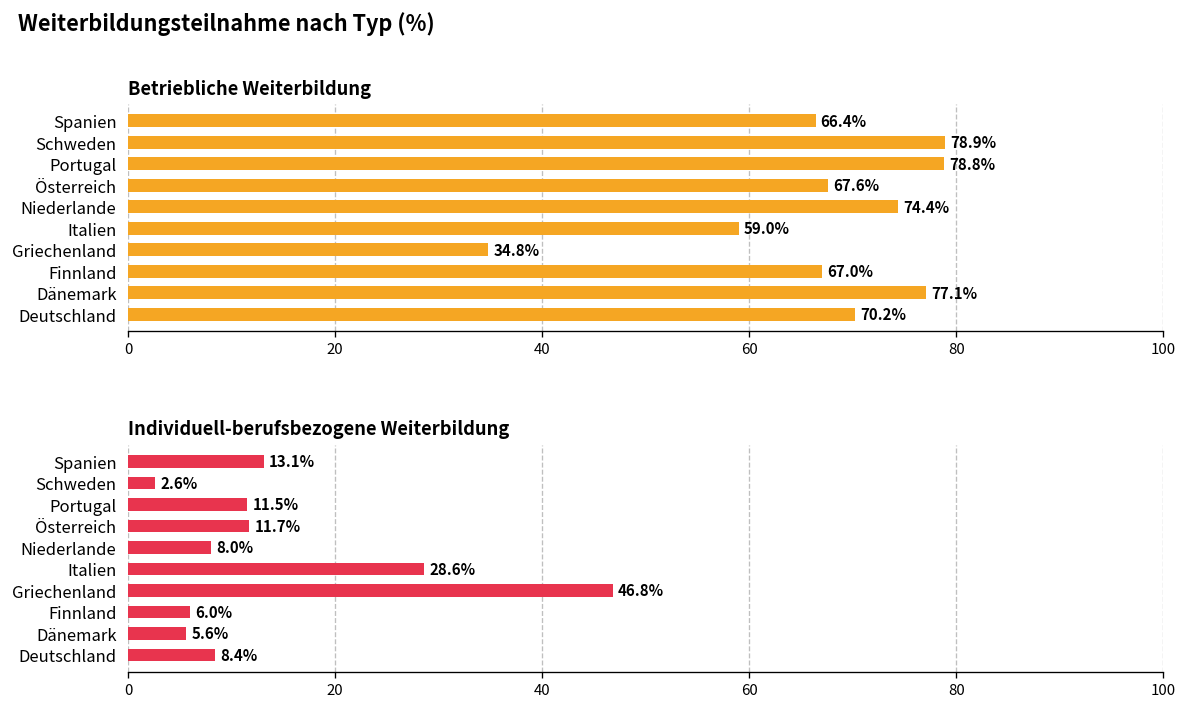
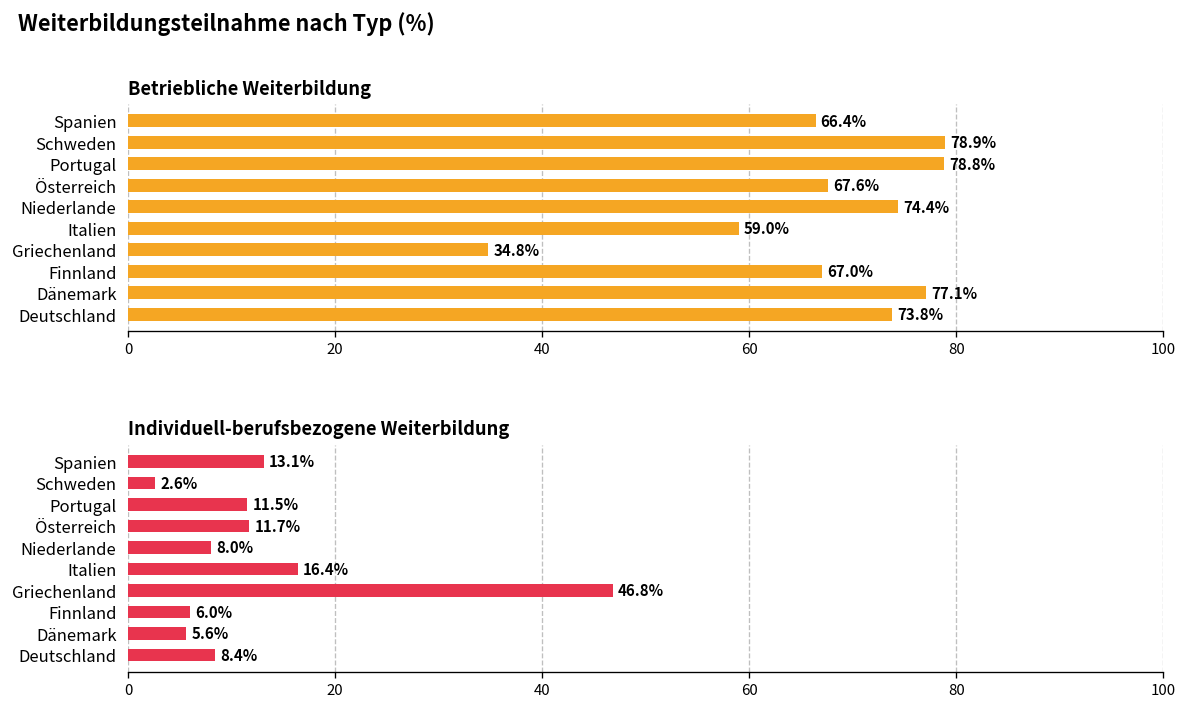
  {
    "Betriebliche Weiterbildung": {
      "Spanien": "66.4%",
      "Schweden": "78.9%",
      "Portugal": "78.8%",
      "Österreich": "67.6%",
      "Niederlande": "74.4%",
      "Italien": "59.0%",
      "Griechenland": "34.8%",
      "Finnland": "67.0%",
      "Dänemark": "77.1%",
-     "Deutschland": "70.2%"
+     "Deutschland": "73.8%"
    },
    "Individuell-berufsbezogene Weiterbildung": {
      "Spanien": "13.1%",
      "Schweden": "2.6%",
      "Portugal": "11.5%",
      "Österreich": "11.7%",
      "Niederlande": "8.0%",
-     "Italien": "28.6%",
+     "Italien": "16.4%",
      "Griechenland": "46.8%",
      "Finnland": "6.0%",
      "Dänemark": "5.6%",
      "Deutschland": "8.4%"
    }
  }
